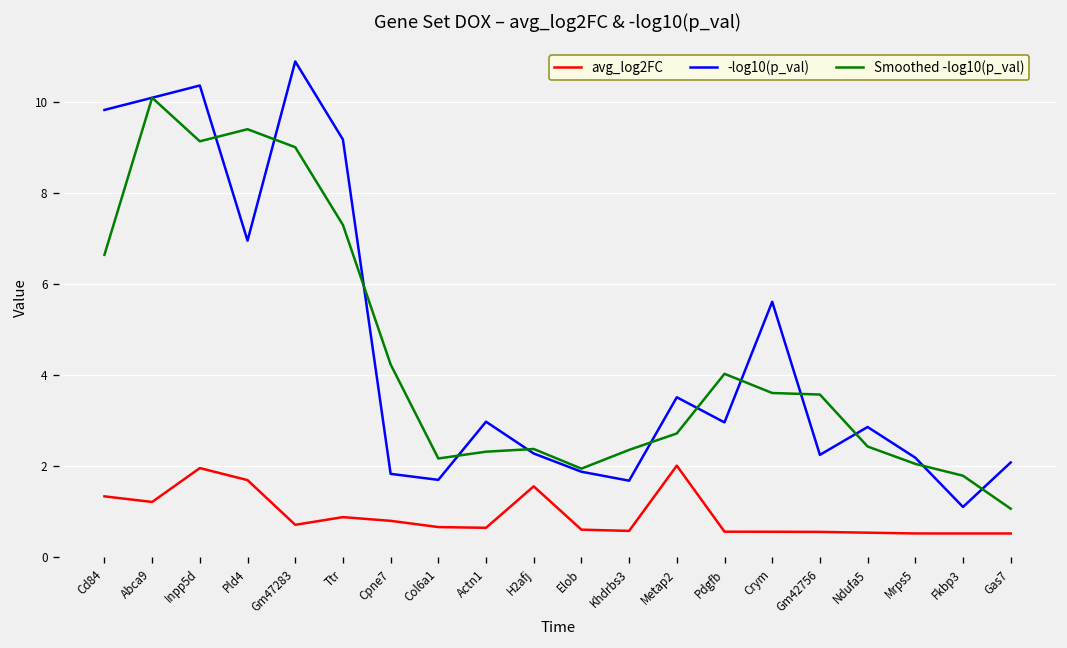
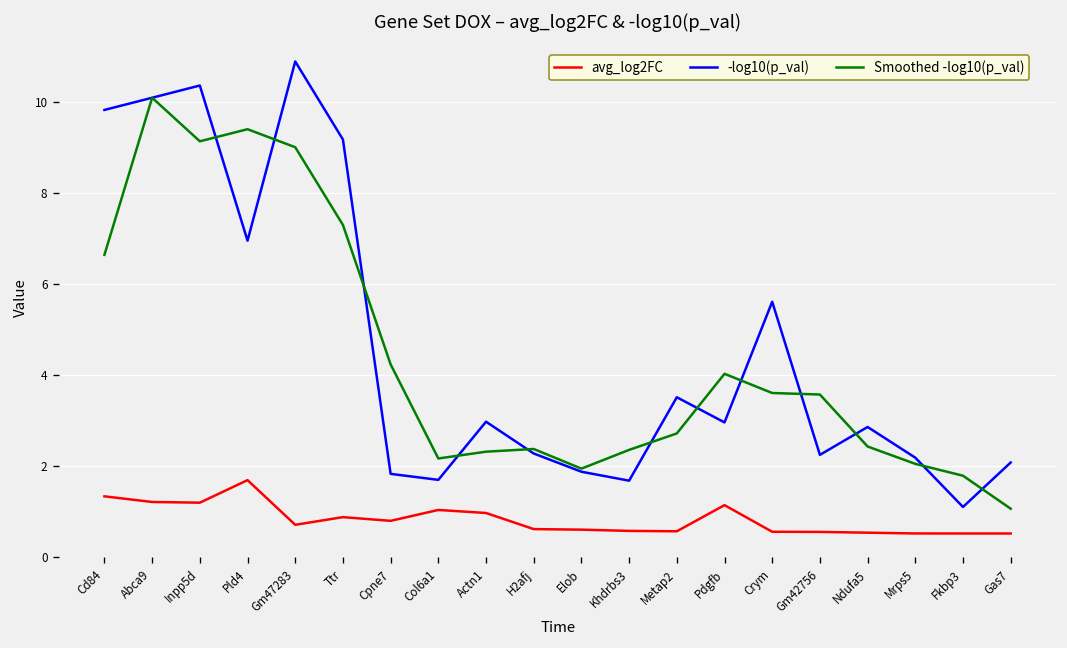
  {
    "avg_log2FC": {
      "Cd84": 1.3,
      "Abca9": 1.2,
-     "Inpp5d": 1.9,
+     "Inpp5d": 1.2,
      "Pld4": 1.7,
      "Gm47283": 0.7,
      "Ttr": 0.9,
      "Cpne7": 0.8,
-     "Col6a1": 0.7,
-     "Actn1": 0.6,
-     "H2afj": 1.5,
+     "Col6a1": 1.0,
+     "Actn1": 1.0,
+     "H2afj": 0.6,
      "Elob": 0.6,
      "Khdrbs3": 0.6,
-     "Metap2": 2.0,
-     "Pdgfb": 0.5,
+     "Metap2": 0.6,
+     "Pdgfb": 1.1,
      "Crym": 0.5,
      "Gm42756": 0.5,
      "Ndufa5": 0.5,
      "Mrps5": 0.5,
      "Fkbp3": 0.5,
      "Gas7": 0.5
    },
    "-log10(p_val)": {
      "Cd84": 9.8,
      "Inpp5d": 10.4,
      "Pld4": 7.0,
      "Gm47283": 10.9,
      "Ttr": 9.2,
      "Cpne7": 1.8,
      "Col6a1": 1.7,
      "Actn1": 3.0,
      "H2afj": 2.3,
      "Elob": 1.9,
      "Khdrbs3": 1.7,
      "Metap2": 3.5,
      "Pdgfb": 3.0,
      "Crym": 5.6,
      "Gm42756": 2.2,
      "Ndufa5": 2.9,
      "Mrps5": 2.2,
      "Fkbp3": 1.1,
      "Gas7": 2.1
    },
    "Smoothed -log10(p_val)": {
      "Cd84": 6.6,
      "Inpp5d": 9.1,
      "Pld4": 9.4,
      "Gm47283": 9.0,
      "Ttr": 7.3,
      "Cpne7": 4.2,
      "Col6a1": 2.2,
      "Actn1": 2.3,
      "H2afj": 2.4,
      "Elob": 1.9,
      "Khdrbs3": 2.3,
      "Metap2": 2.7,
      "Pdgfb": 4.0,
      "Crym": 3.6,
      "Gm42756": 3.6,
      "Ndufa5": 2.4,
      "Mrps5": 2.0,
      "Fkbp3": 1.8,
      "Gas7": 1.1
    }
  }
